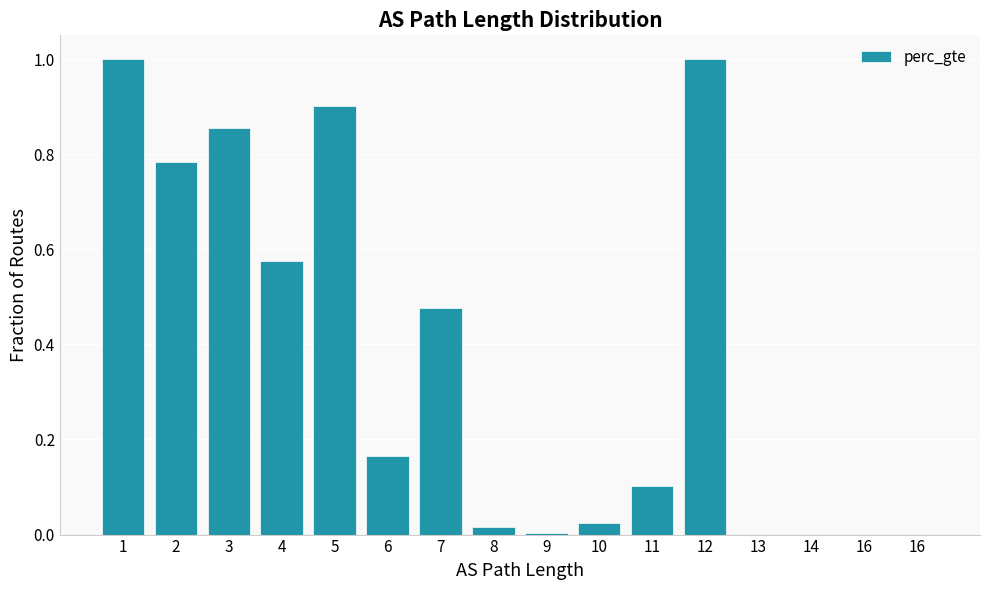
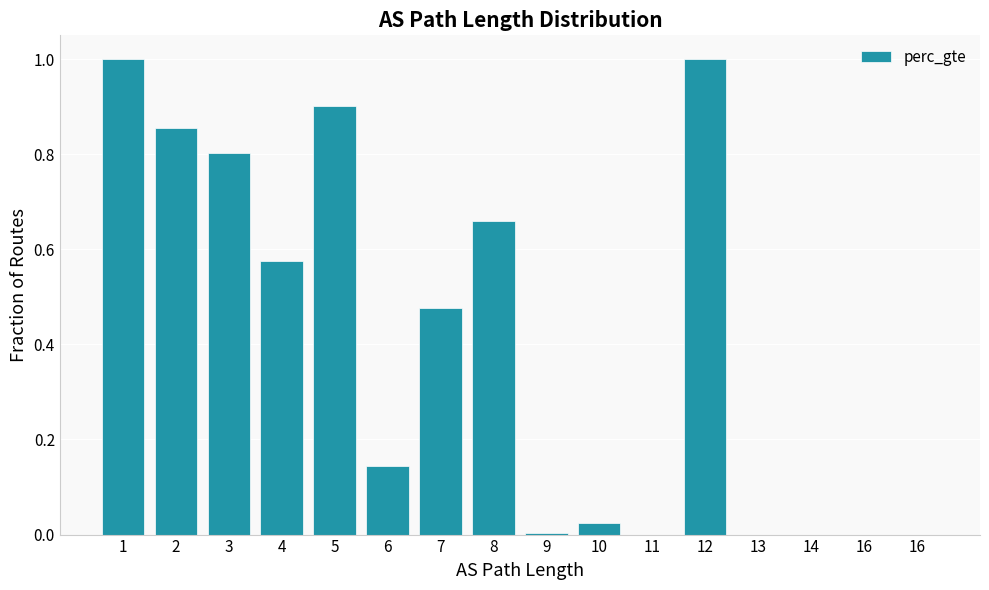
  {
    "1": 1.00,
-   "2": 0.78,
-   "3": 0.86,
+   "2": 0.86,
+   "3": 0.80,
    "4": 0.58,
    "5": 0.90,
-   "6": 0.17,
+   "6": 0.14,
    "7": 0.48,
-   "8": 0.02,
+   "8": 0.66,
    "10": 0.02,
-   "11": 0.10,
+   "11": 0.00,
    "12": 1.00
  }
